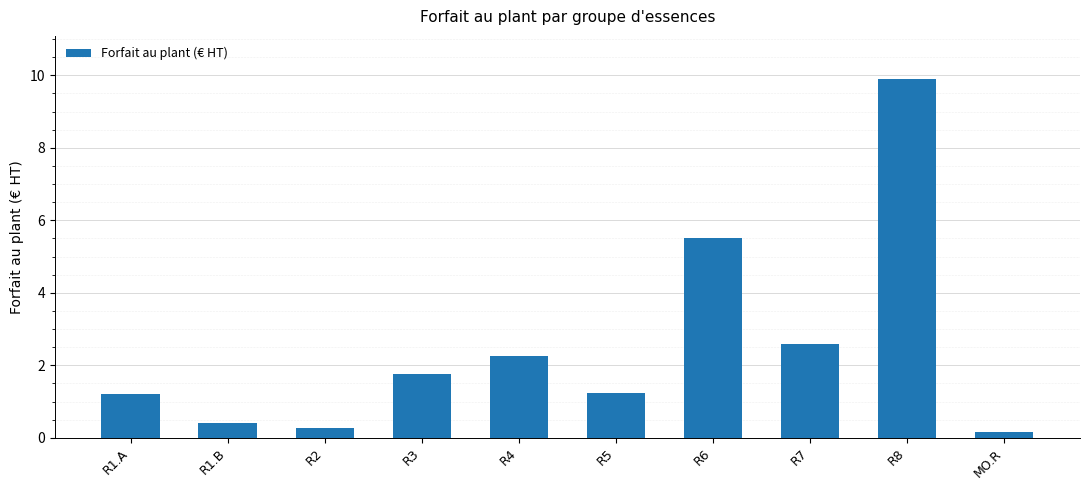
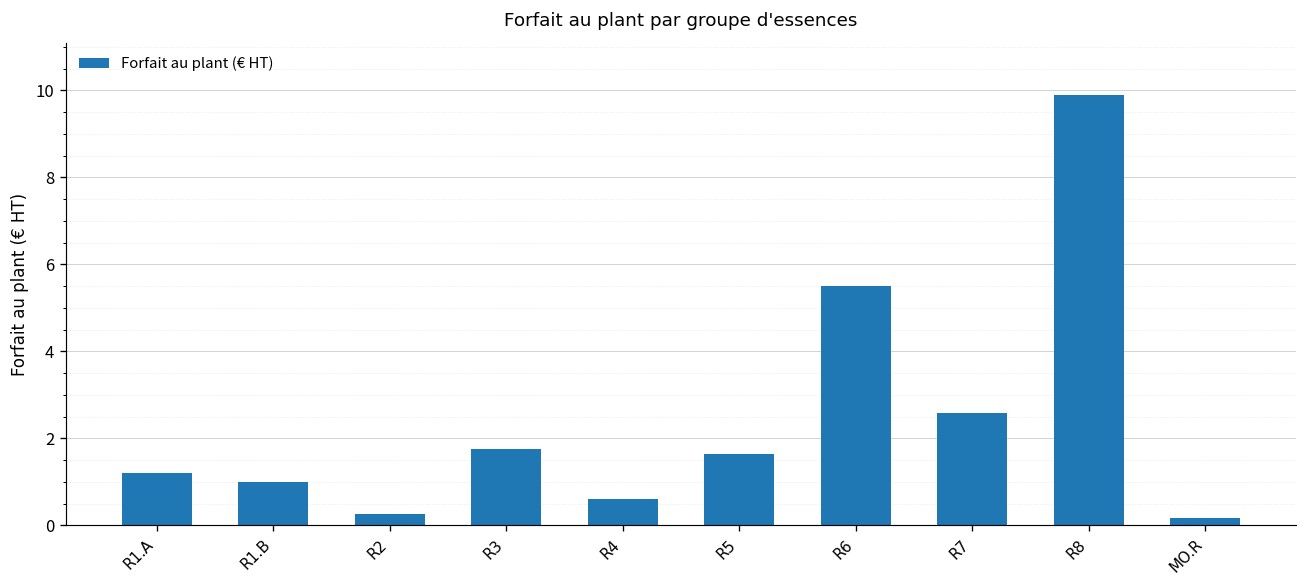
  {
    "R1.A": 1.2,
-   "R1.B": 0.4,
+   "R1.B": 1.0,
    "R2": 0.3,
    "R3": 1.8,
-   "R4": 2.2,
-   "R5": 1.2,
+   "R4": 0.6,
+   "R5": 1.6,
    "R6": 5.5,
    "R7": 2.6,
    "R8": 9.9,
    "MO.R": 0.2
  }
